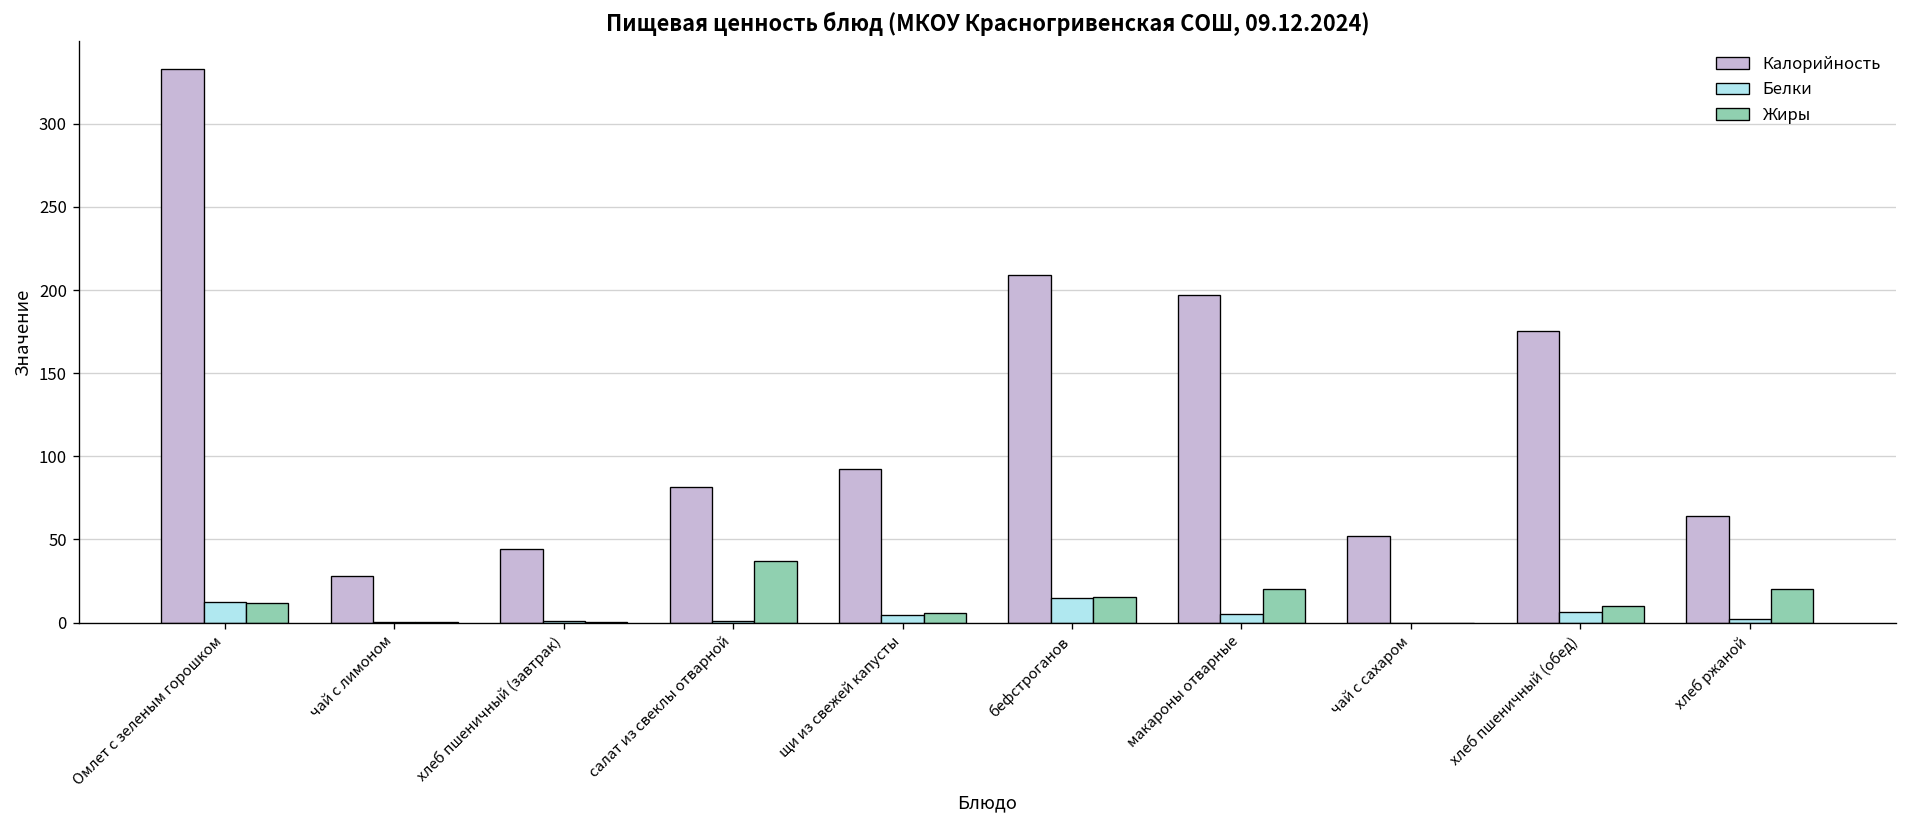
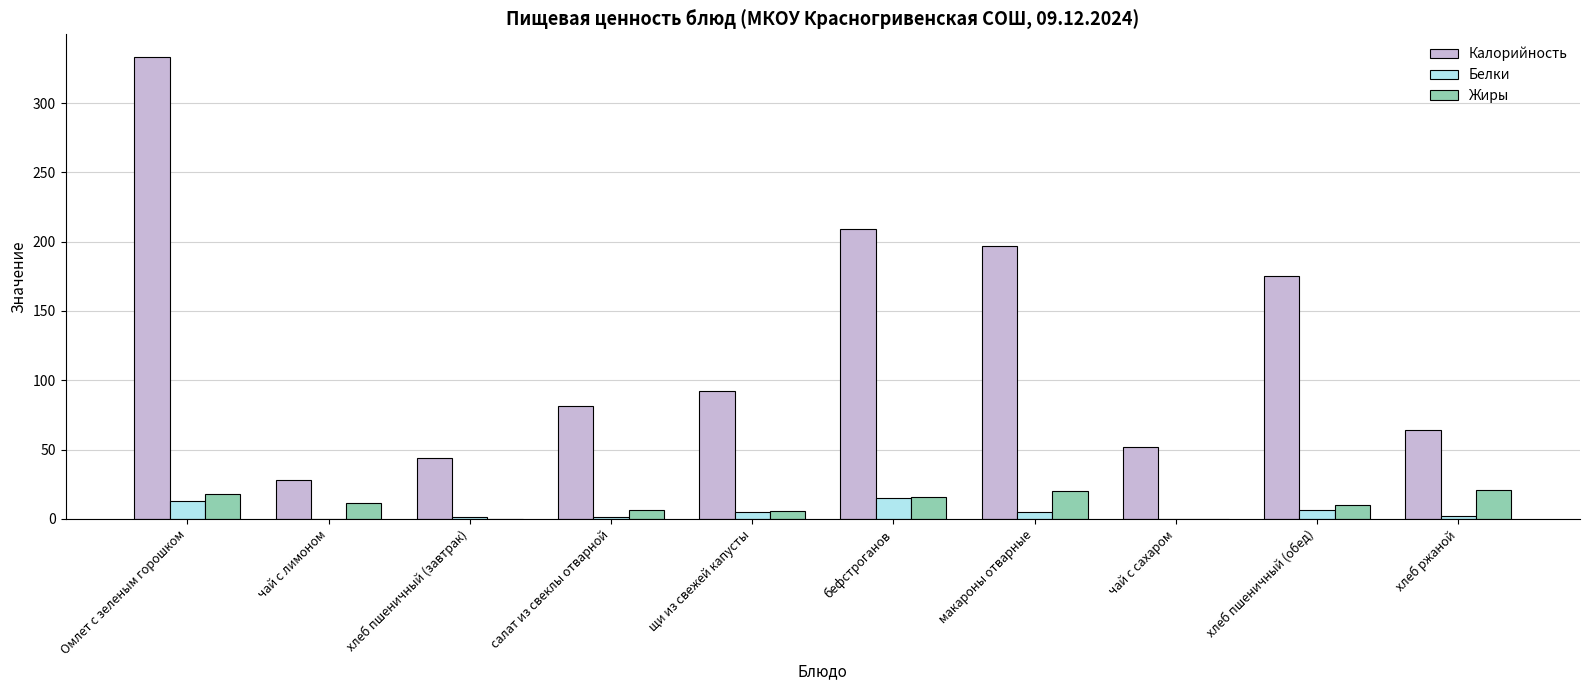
  {
    "Жиры": {
-     "Омлет с зеленым горошком": 12,
-     "чай с лимоном": 0,
-     "салат из свеклы отварной": 37,
+     "Омлет с зеленым горошком": 18,
+     "чай с лимоном": 11,
+     "салат из свеклы отварной": 6,
      "щи из свежей капусты": 6,
      "бефстроганов": 16,
      "макароны отварные": 20,
      "чай с сахаром": 0,
      "хлеб пшеничный (обед)": 10,
      "хлеб ржаной": 20
    }
  }
